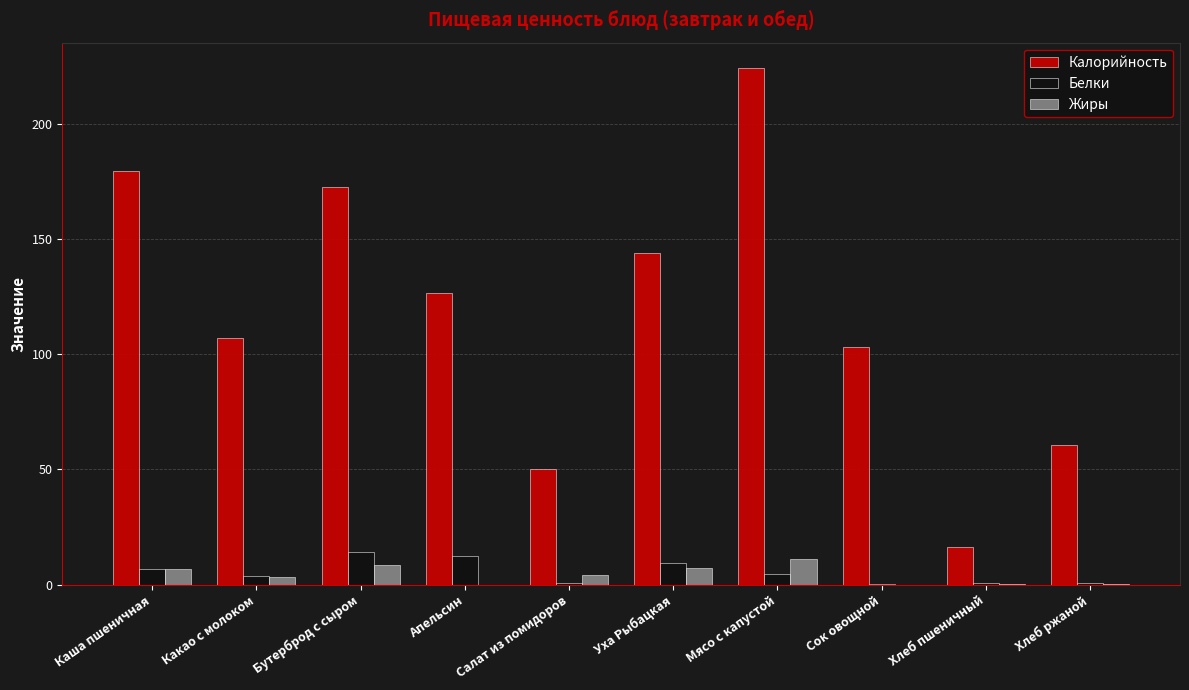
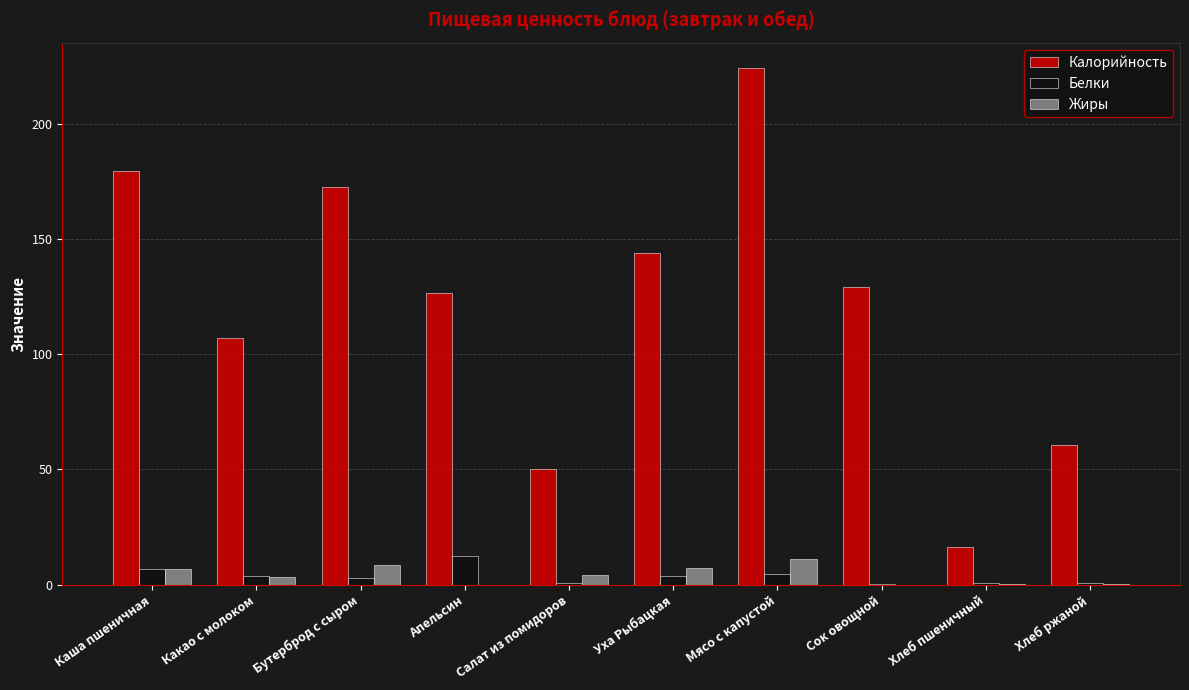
  {
    "Калорийность": {
      "Каша пшеничная": 179,
      "Какао с молоком": 107,
      "Бутерброд с сыром": 173,
      "Апельсин": 127,
      "Салат из помидоров": 50,
      "Уха Рыбацкая": 144,
      "Мясо с капустой": 224,
-     "Сок овощной": 103,
+     "Сок овощной": 129,
      "Хлеб пшеничный": 16,
      "Хлеб ржаной": 60
    },
    "Белки": {
      "Каша пшеничная": 7,
      "Какао с молоком": 4,
-     "Бутерброд с сыром": 14,
+     "Бутерброд с сыром": 3,
      "Апельсин": 13,
-     "Уха Рыбацкая": 9,
+     "Уха Рыбацкая": 4,
      "Мясо с капустой": 4
    },
    "Жиры": {
      "Каша пшеничная": 7,
      "Какао с молоком": 3,
      "Бутерброд с сыром": 8,
      "Апельсин": 0,
      "Салат из помидоров": 4,
      "Уха Рыбацкая": 7,
      "Мясо с капустой": 11,
      "Сок овощной": 0
    }
  }
